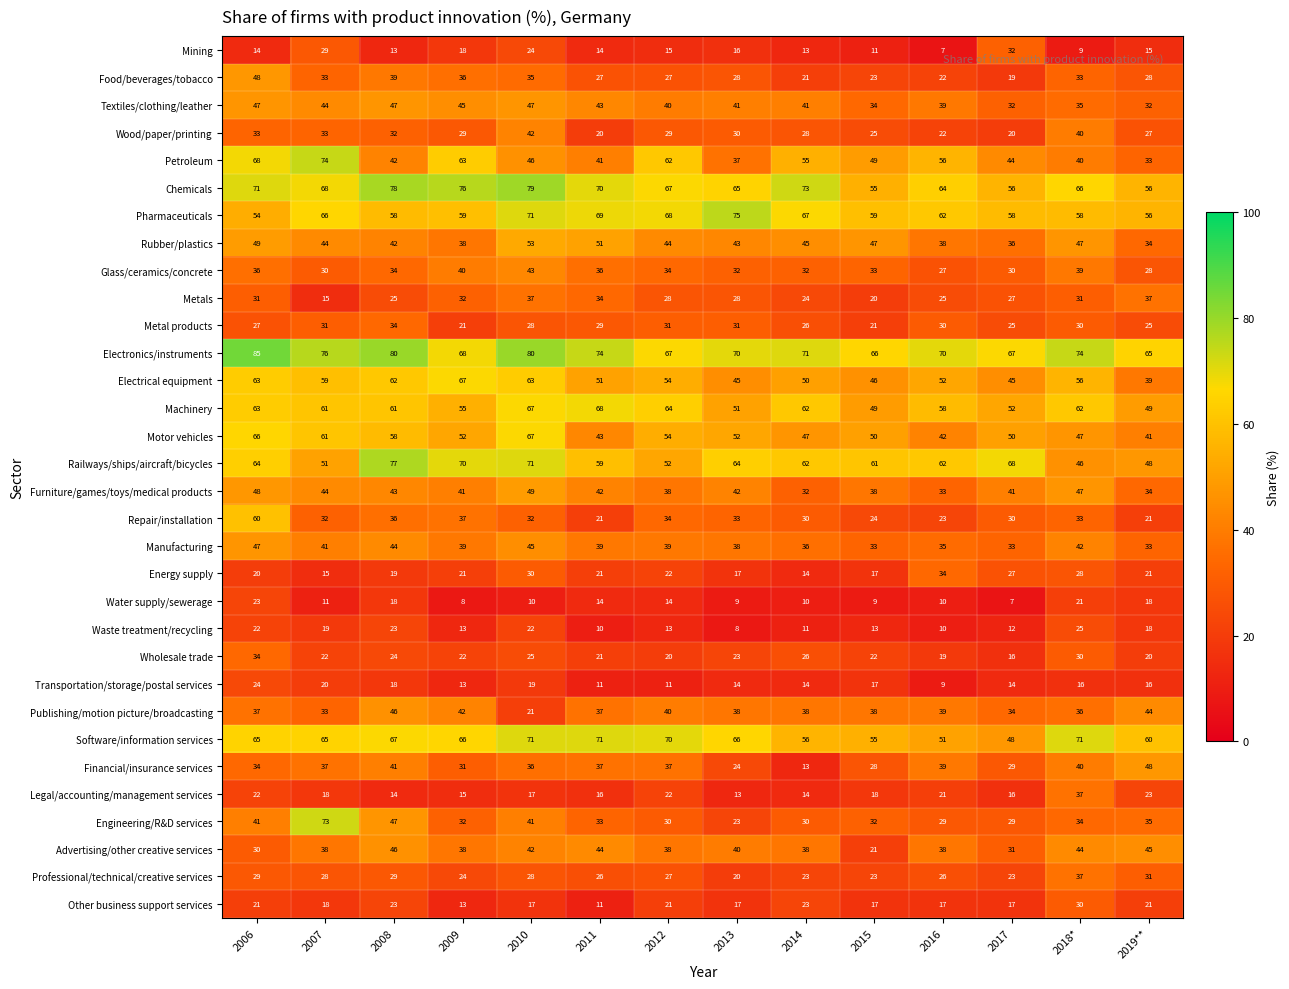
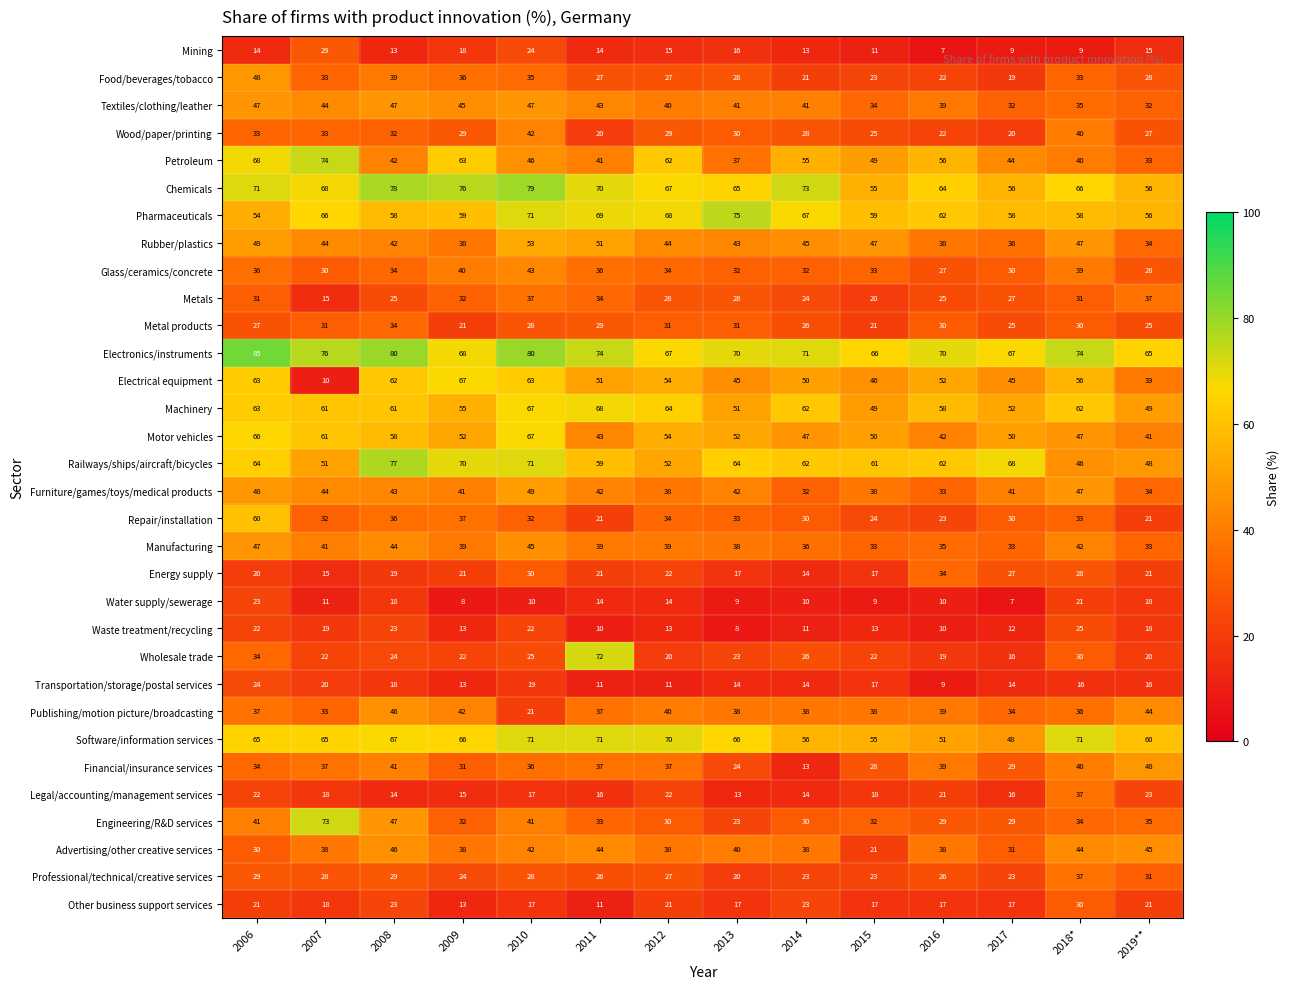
  {
    "Mining": {
      "2006": 14,
      "2007": 29,
      "2008": 13,
      "2009": 18,
      "2010": 24,
      "2011": 14,
      "2012": 15,
      "2013": 16,
      "2014": 13,
      "2015": 11,
      "2016": 7,
-     "2017": 32,
+     "2017": 9,
      "2019**": 15
    },
    "Electrical equipment": {
      "2006": 63,
-     "2007": 59,
+     "2007": 10,
      "2008": 62,
      "2009": 67,
      "2010": 63,
      "2011": 51,
      "2012": 54,
      "2013": 45,
      "2014": 50,
      "2015": 46,
      "2016": 52,
      "2017": 45,
      "2018*": 56,
      "2019**": 39
    },
    "Wholesale trade": {
      "2006": 34,
      "2007": 22,
      "2008": 24,
      "2009": 22,
      "2010": 25,
-     "2011": 21,
+     "2011": 72,
      "2012": 20,
      "2013": 23,
      "2014": 26,
      "2015": 22,
      "2016": 19,
      "2017": 16,
      "2018*": 30,
      "2019**": 20
    }
  }
